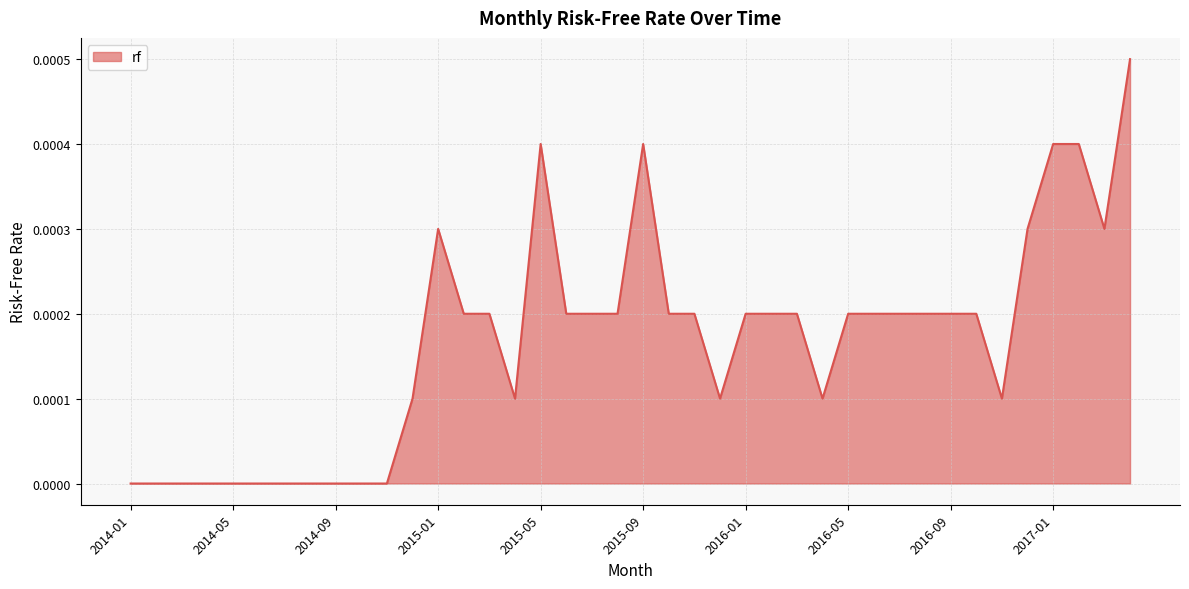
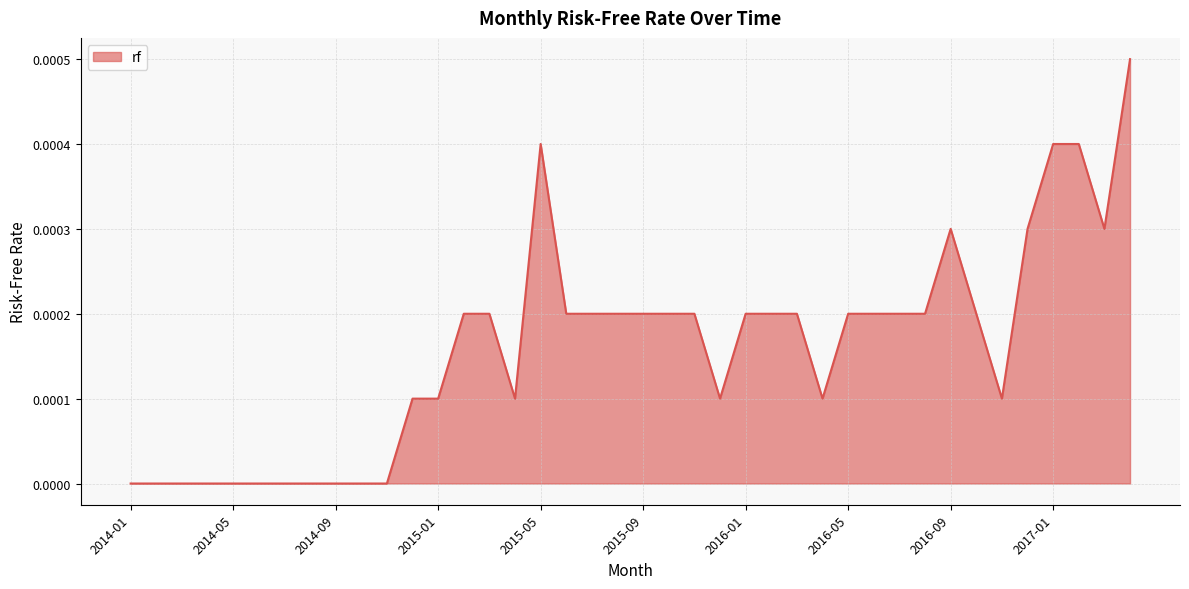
  {
    "2014-01": 0.0000,
    "2014-05": 0.0000,
    "2014-09": 0.0000,
-   "2015-01": 0.0003,
+   "2015-01": 0.0001,
    "2015-05": 0.0004,
-   "2015-09": 0.0004,
+   "2015-09": 0.0002,
    "2016-01": 0.0002,
    "2016-05": 0.0002,
-   "2016-09": 0.0002,
+   "2016-09": 0.0003,
    "2017-01": 0.0004
  }
